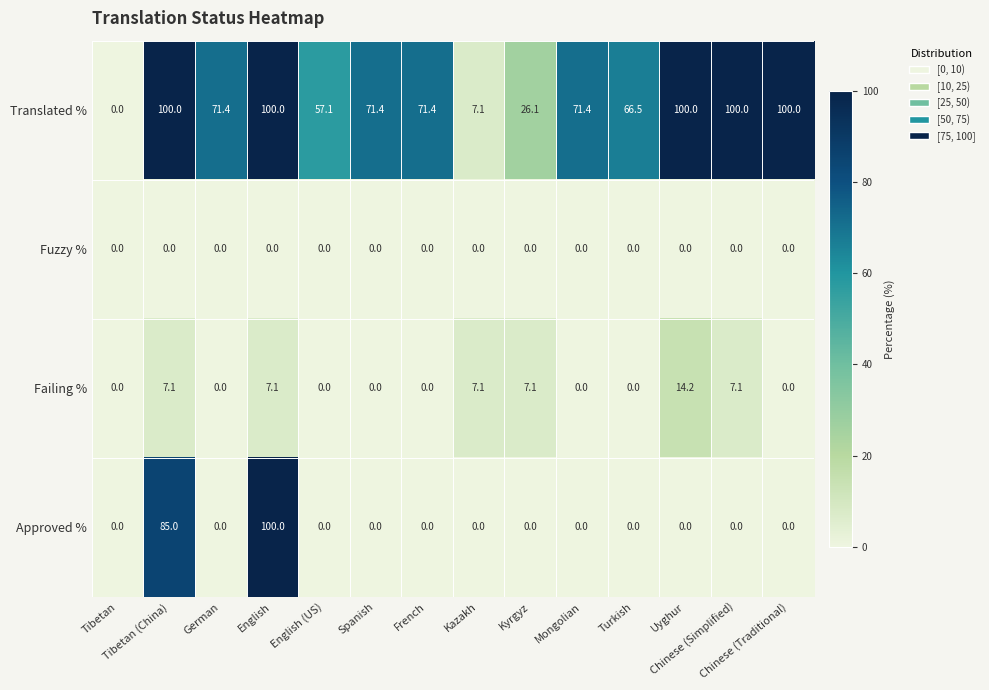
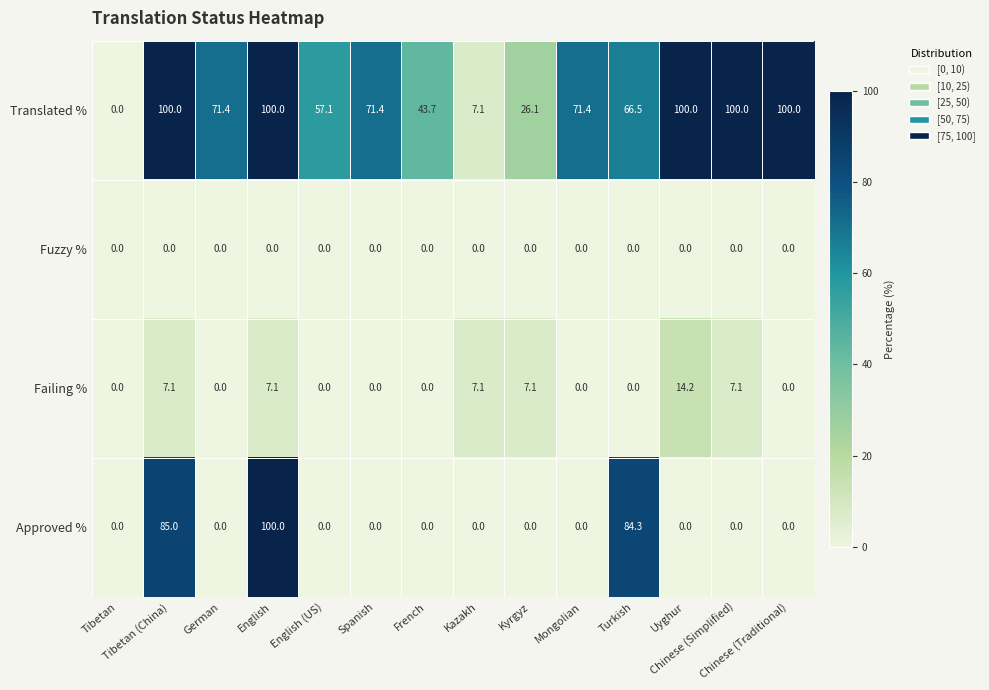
  {
    "Translated %": {
      "Tibetan": 0.0,
      "Tibetan (China)": 100.0,
      "German": 71.4,
      "English": 100.0,
      "English (US)": 57.1,
      "Spanish": 71.4,
-     "French": 71.4,
+     "French": 43.7,
      "Kazakh": 7.1,
      "Kyrgyz": 26.1,
      "Mongolian": 71.4,
      "Turkish": 66.5,
      "Uyghur": 100.0,
      "Chinese (Simplified)": 100.0,
      "Chinese (Traditional)": 100.0
    },
    "Fuzzy %": {
      "Tibetan": 0.0,
      "Tibetan (China)": 0.0,
      "German": 0.0,
      "English": 0.0,
      "English (US)": 0.0,
      "Spanish": 0.0,
      "French": 0.0,
      "Kazakh": 0.0,
      "Kyrgyz": 0.0,
      "Mongolian": 0.0,
      "Turkish": 0.0,
      "Uyghur": 0.0,
      "Chinese (Simplified)": 0.0,
      "Chinese (Traditional)": 0.0
    },
    "Failing %": {
      "Tibetan": 0.0,
      "Tibetan (China)": 7.1,
      "German": 0.0,
      "English": 7.1,
      "English (US)": 0.0,
      "Spanish": 0.0,
      "French": 0.0,
      "Kazakh": 7.1,
      "Kyrgyz": 7.1,
      "Mongolian": 0.0,
      "Turkish": 0.0,
      "Uyghur": 14.2,
      "Chinese (Simplified)": 7.1,
      "Chinese (Traditional)": 0.0
    },
    "Approved %": {
      "Tibetan": 0.0,
      "Tibetan (China)": 85.0,
      "German": 0.0,
      "English": 100.0,
      "English (US)": 0.0,
      "Spanish": 0.0,
      "French": 0.0,
      "Kazakh": 0.0,
      "Kyrgyz": 0.0,
      "Mongolian": 0.0,
-     "Turkish": 0.0,
+     "Turkish": 84.3,
      "Uyghur": 0.0,
      "Chinese (Simplified)": 0.0,
      "Chinese (Traditional)": 0.0
    }
  }
